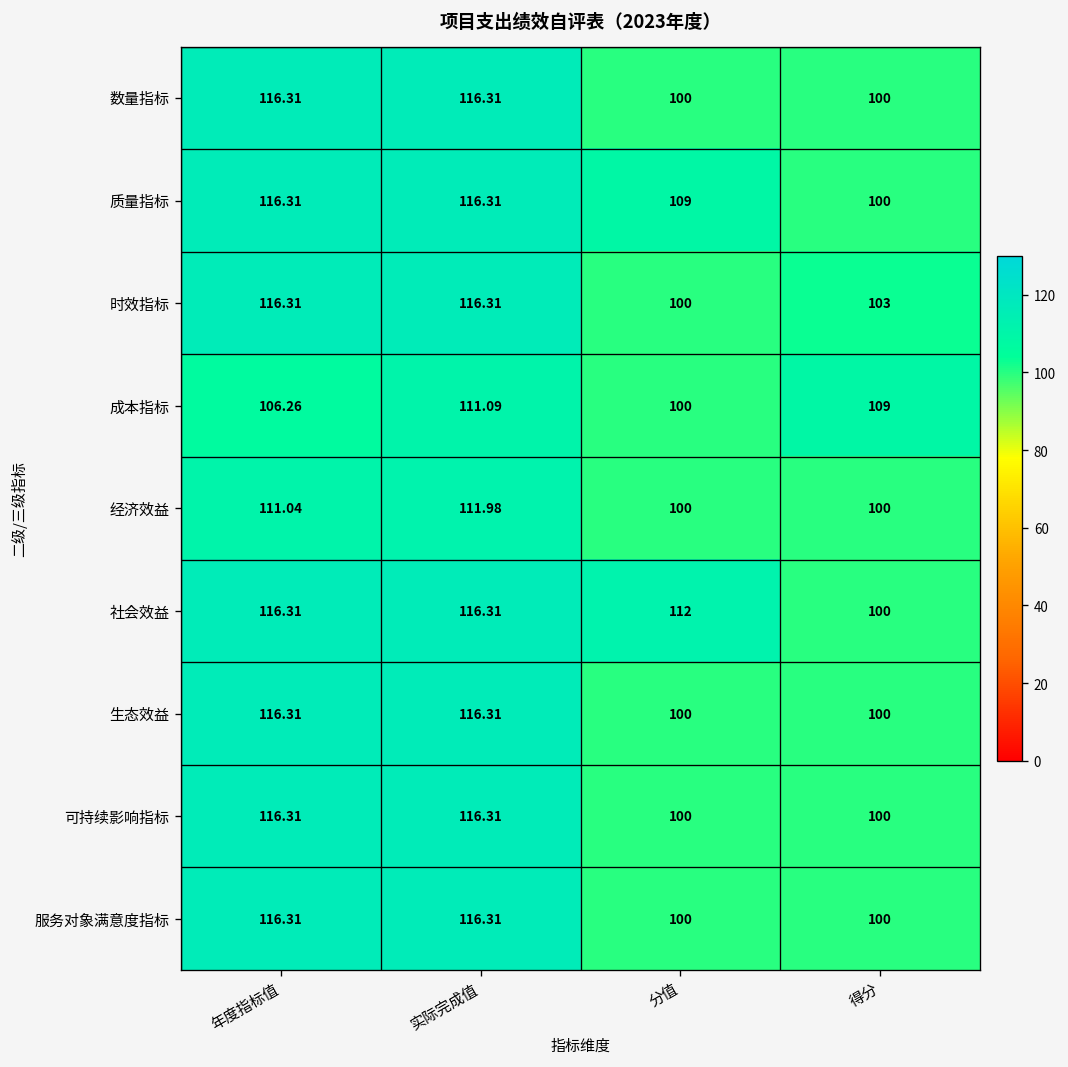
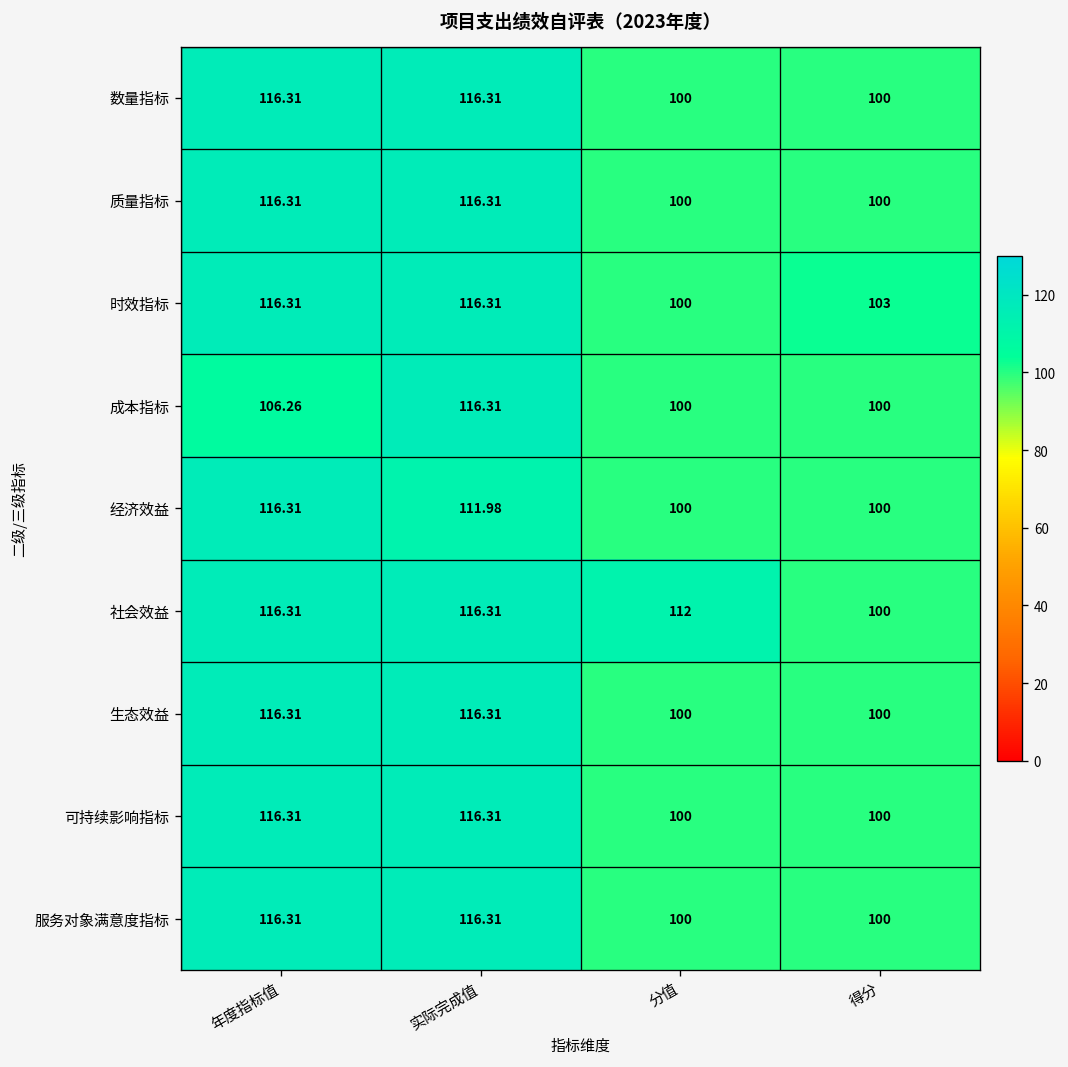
  {
    "数量指标": {
      "年度指标值": 116.31,
      "实际完成值": 116.31,
      "分值": 100,
      "得分": 100
    },
    "质量指标": {
      "年度指标值": 116.31,
      "实际完成值": 116.31,
-     "分值": 109,
+     "分值": 100,
      "得分": 100
    },
    "时效指标": {
      "年度指标值": 116.31,
      "实际完成值": 116.31,
      "分值": 100,
      "得分": 103
    },
    "成本指标": {
      "年度指标值": 106.26,
-     "实际完成值": 111.09,
+     "实际完成值": 116.31,
      "分值": 100,
-     "得分": 109
+     "得分": 100
    },
    "经济效益": {
-     "年度指标值": 111.04,
+     "年度指标值": 116.31,
      "实际完成值": 111.98,
      "分值": 100,
      "得分": 100
    },
    "社会效益": {
      "年度指标值": 116.31,
      "实际完成值": 116.31,
      "分值": 112,
      "得分": 100
    },
    "生态效益": {
      "年度指标值": 116.31,
      "实际完成值": 116.31,
      "分值": 100,
      "得分": 100
    },
    "可持续影响指标": {
      "年度指标值": 116.31,
      "实际完成值": 116.31,
      "分值": 100,
      "得分": 100
    },
    "服务对象满意度指标": {
      "年度指标值": 116.31,
      "实际完成值": 116.31,
      "分值": 100,
      "得分": 100
    }
  }
